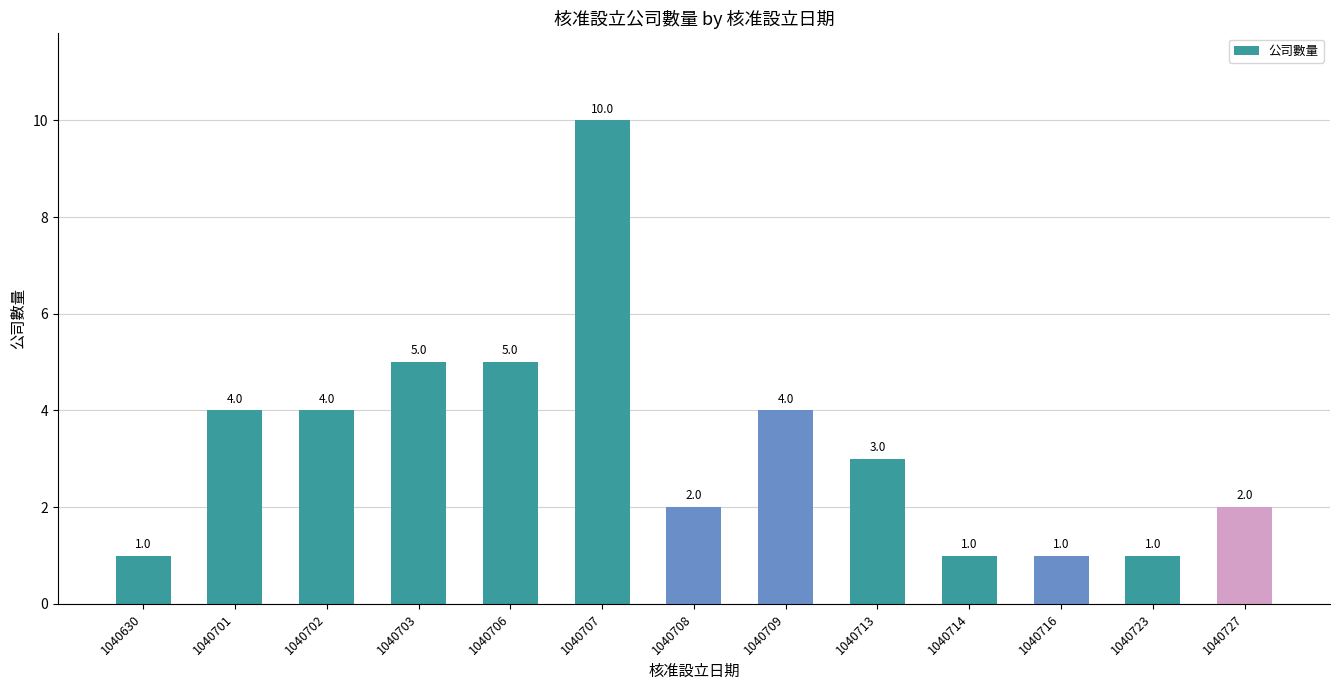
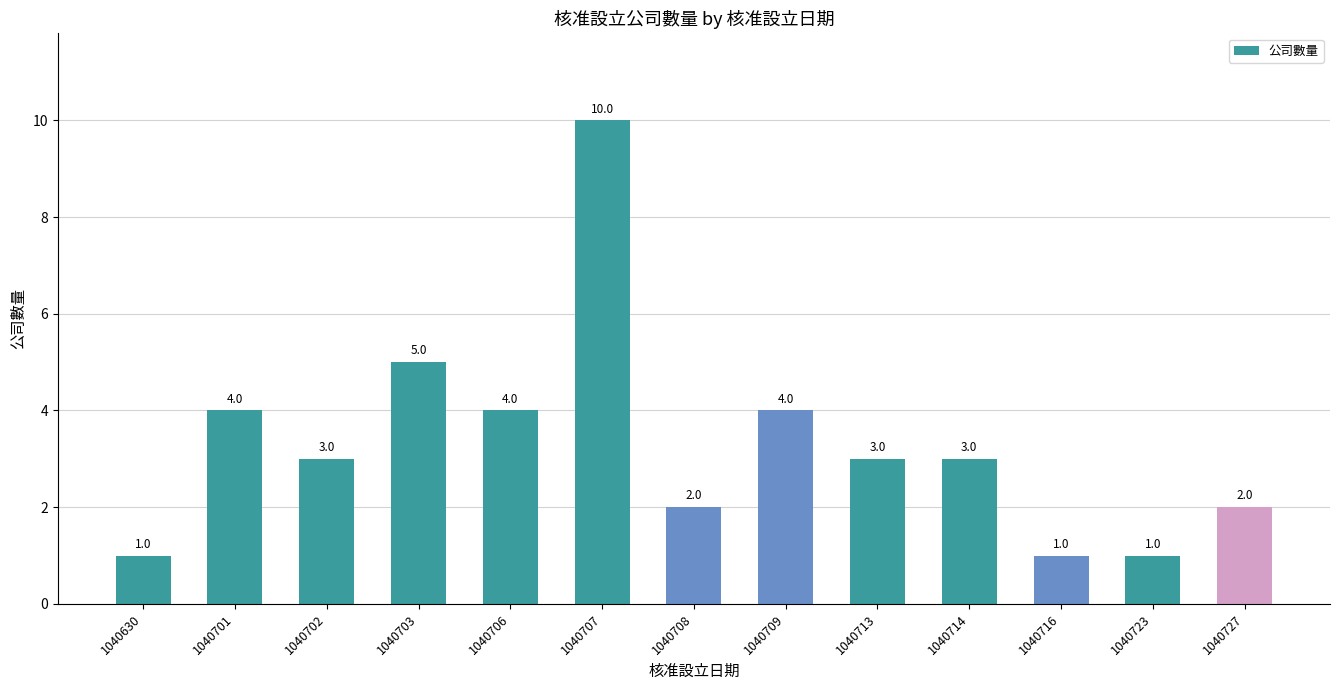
  {
    "1040630": 1.0,
    "1040701": 4.0,
-   "1040702": 4.0,
+   "1040702": 3.0,
    "1040703": 5.0,
-   "1040706": 5.0,
+   "1040706": 4.0,
    "1040707": 10.0,
    "1040708": 2.0,
    "1040709": 4.0,
    "1040713": 3.0,
-   "1040714": 1.0,
+   "1040714": 3.0,
    "1040716": 1.0,
    "1040723": 1.0,
    "1040727": 2.0
  }
